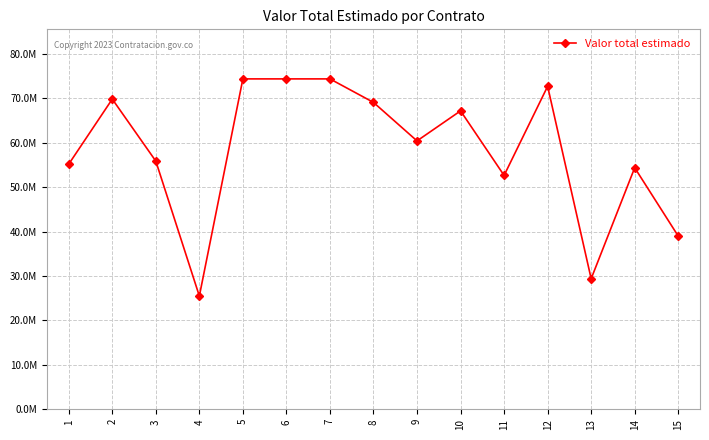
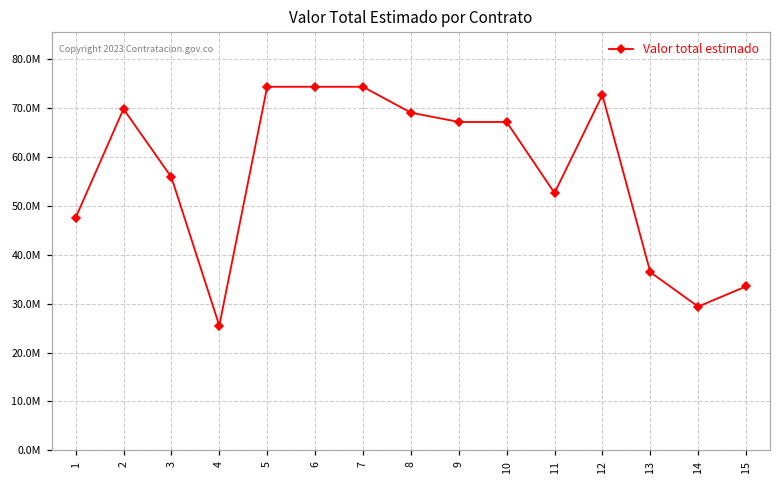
  {
-   "1": 55000000,
+   "1": 48000000,
    "2": 70000000,
    "3": 56000000,
    "4": 26000000,
    "5": 74000000,
    "6": 74000000,
    "7": 74000000,
    "8": 69000000,
-   "9": 60000000,
+   "9": 67000000,
    "10": 67000000,
    "11": 53000000,
    "12": 73000000,
-   "13": 29000000,
-   "14": 54000000,
-   "15": 39000000
+   "13": 36000000,
+   "14": 29000000,
+   "15": 34000000
  }
